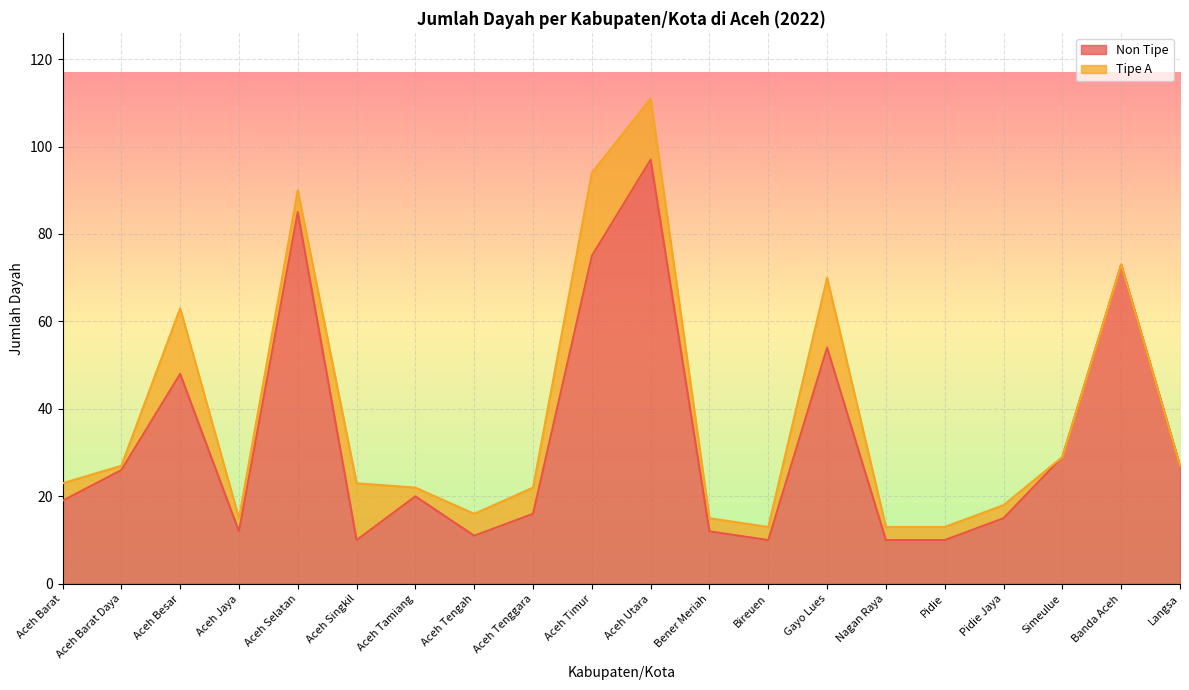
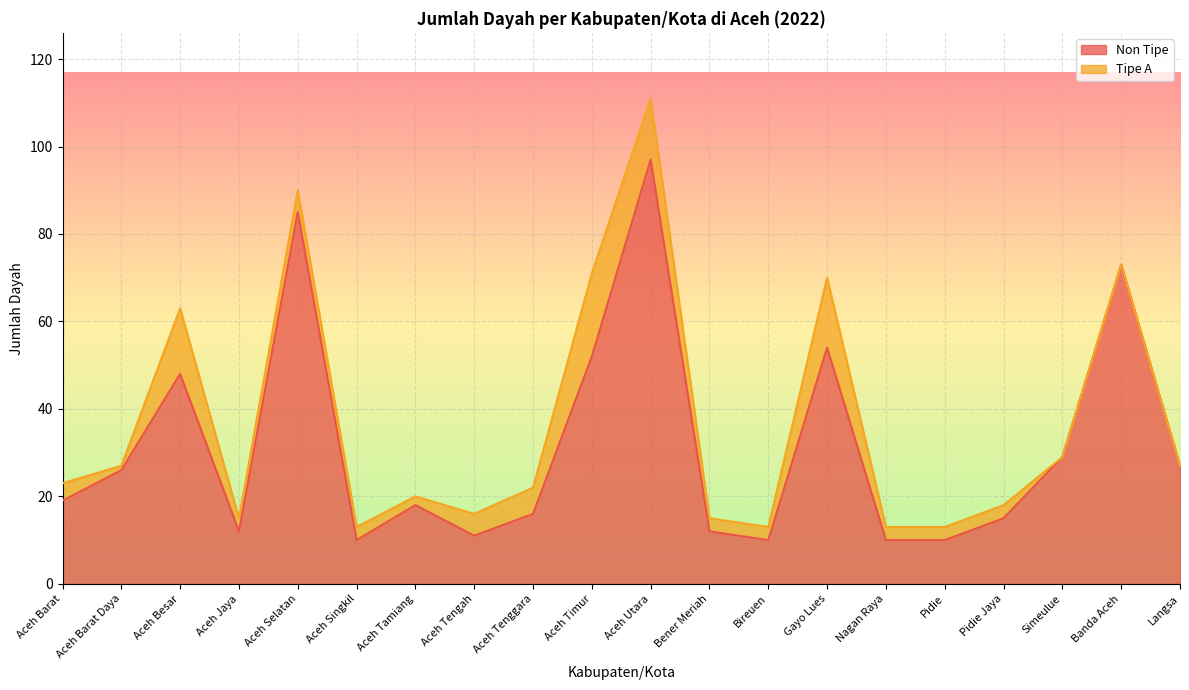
  {
    "Non Tipe": {
      "Aceh Barat": 19,
      "Aceh Barat Daya": 26,
      "Aceh Besar": 48,
      "Aceh Jaya": 12,
      "Aceh Selatan": 85,
      "Aceh Singkil": 10,
-     "Aceh Tamiang": 20,
+     "Aceh Tamiang": 18,
      "Aceh Tengah": 11,
      "Aceh Tenggara": 16,
-     "Aceh Timur": 75,
+     "Aceh Timur": 52,
      "Aceh Utara": 97,
      "Bener Meriah": 12,
      "Bireuen": 10,
      "Gayo Lues": 54,
      "Nagan Raya": 10,
      "Pidie": 10,
      "Pidie Jaya": 15
    },
    "Tipe A": {
      "Aceh Barat": 4,
      "Aceh Barat Daya": 1,
      "Aceh Besar": 15,
      "Aceh Jaya": 3,
      "Aceh Selatan": 5,
-     "Aceh Singkil": 13,
+     "Aceh Singkil": 3,
      "Aceh Tamiang": 2,
      "Aceh Tengah": 5,
      "Aceh Tenggara": 6,
      "Aceh Timur": 19,
      "Aceh Utara": 14,
      "Bener Meriah": 3,
      "Bireuen": 3,
      "Gayo Lues": 16,
      "Nagan Raya": 3,
      "Pidie": 3,
      "Pidie Jaya": 3
    }
  }
